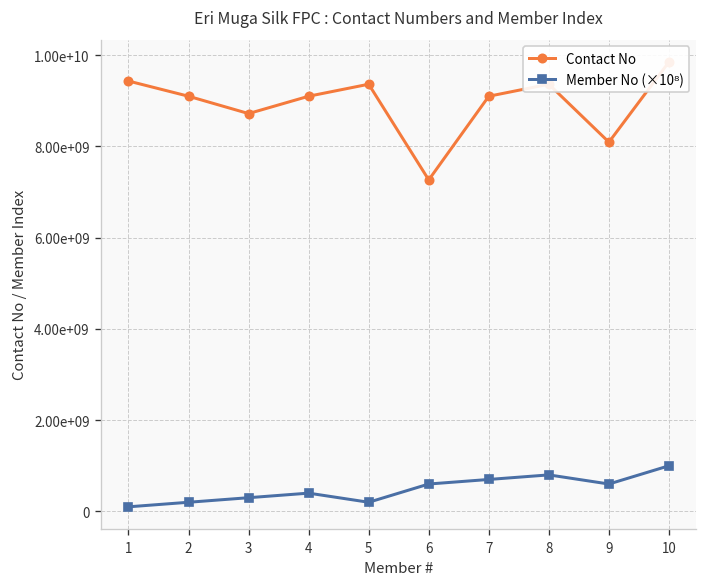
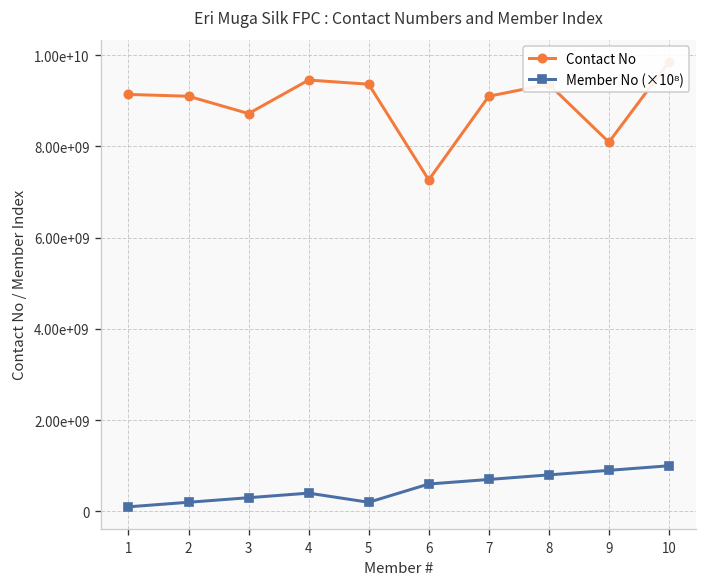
  {
    "Contact No": {
-     "1": 9400000000,
+     "1": 9100000000,
      "2": 9100000000,
      "3": 8700000000,
-     "4": 9100000000,
+     "4": 9500000000,
      "5": 9400000000,
      "6": 7300000000,
      "7": 9100000000,
      "9": 8100000000
    },
    "Member No (×10⁸)": {
      "1": 100000000,
      "2": 200000000,
      "3": 300000000,
      "4": 400000000,
      "5": 200000000,
      "6": 600000000,
      "7": 700000000,
      "8": 800000000,
-     "9": 600000000,
+     "9": 900000000,
      "10": 1000000000
    }
  }
